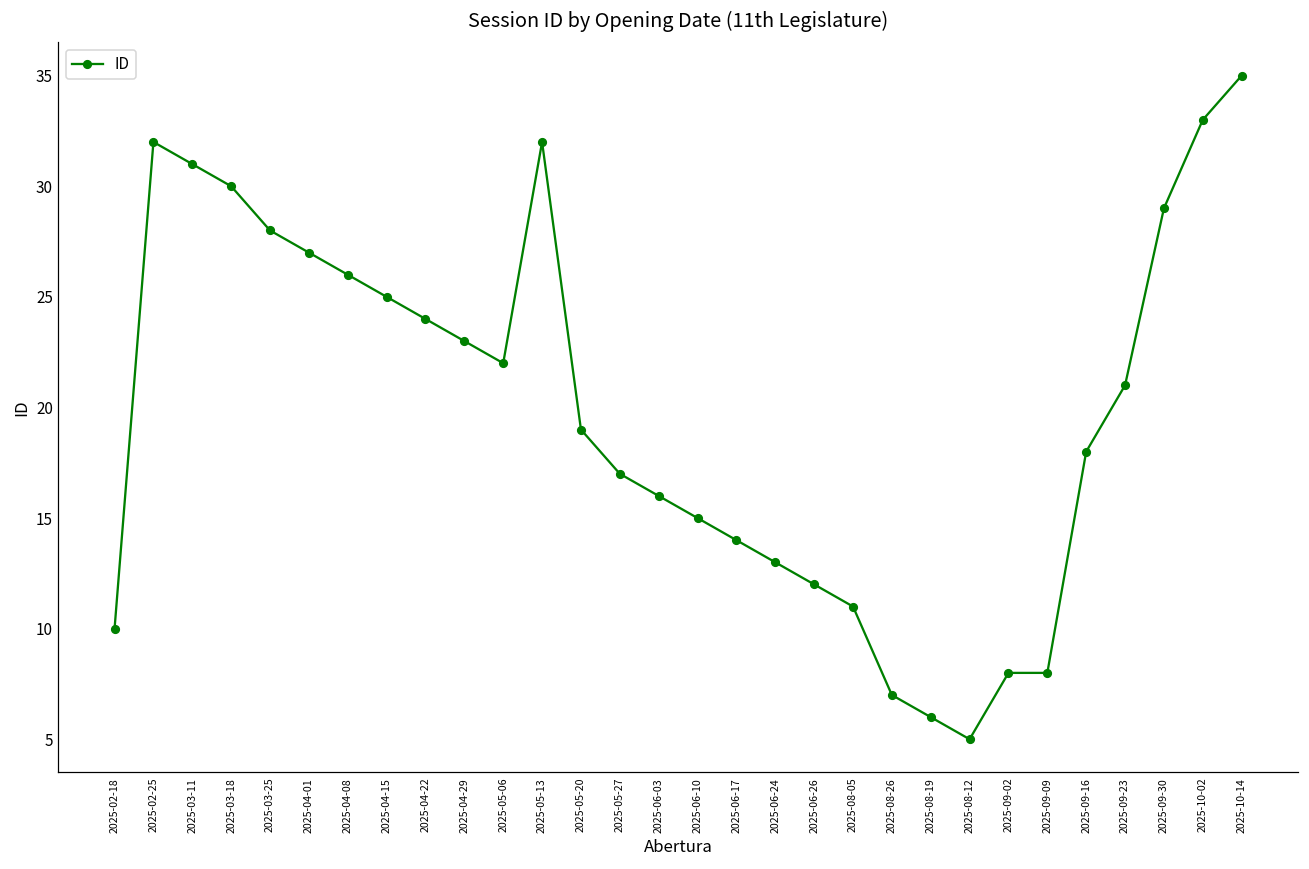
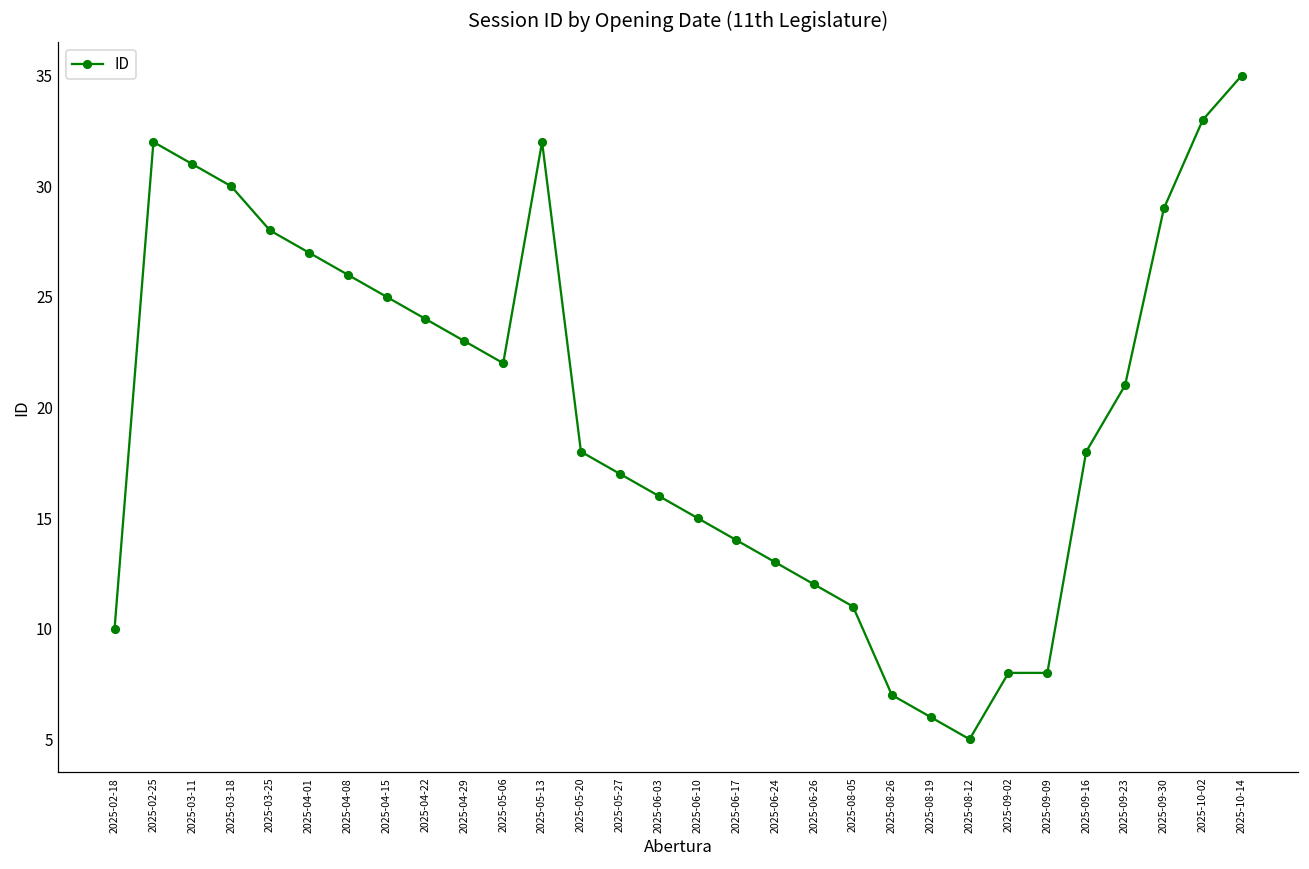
  {
    "2025-02-18": 10,
    "2025-02-25": 32,
    "2025-03-11": 31,
    "2025-03-18": 30,
    "2025-03-25": 28,
    "2025-04-01": 27,
    "2025-04-08": 26,
    "2025-04-15": 25,
    "2025-04-22": 24,
    "2025-04-29": 23,
    "2025-05-06": 22,
    "2025-05-13": 32,
-   "2025-05-20": 19,
+   "2025-05-20": 18,
    "2025-05-27": 17,
    "2025-06-03": 16,
    "2025-06-10": 15,
    "2025-06-17": 14,
    "2025-06-24": 13,
    "2025-06-26": 12,
    "2025-08-05": 11,
    "2025-08-26": 7,
    "2025-08-19": 6,
    "2025-08-12": 5,
    "2025-09-02": 8,
    "2025-09-09": 8,
    "2025-09-16": 18,
    "2025-09-23": 21,
    "2025-09-30": 29,
    "2025-10-02": 33,
    "2025-10-14": 35
  }
